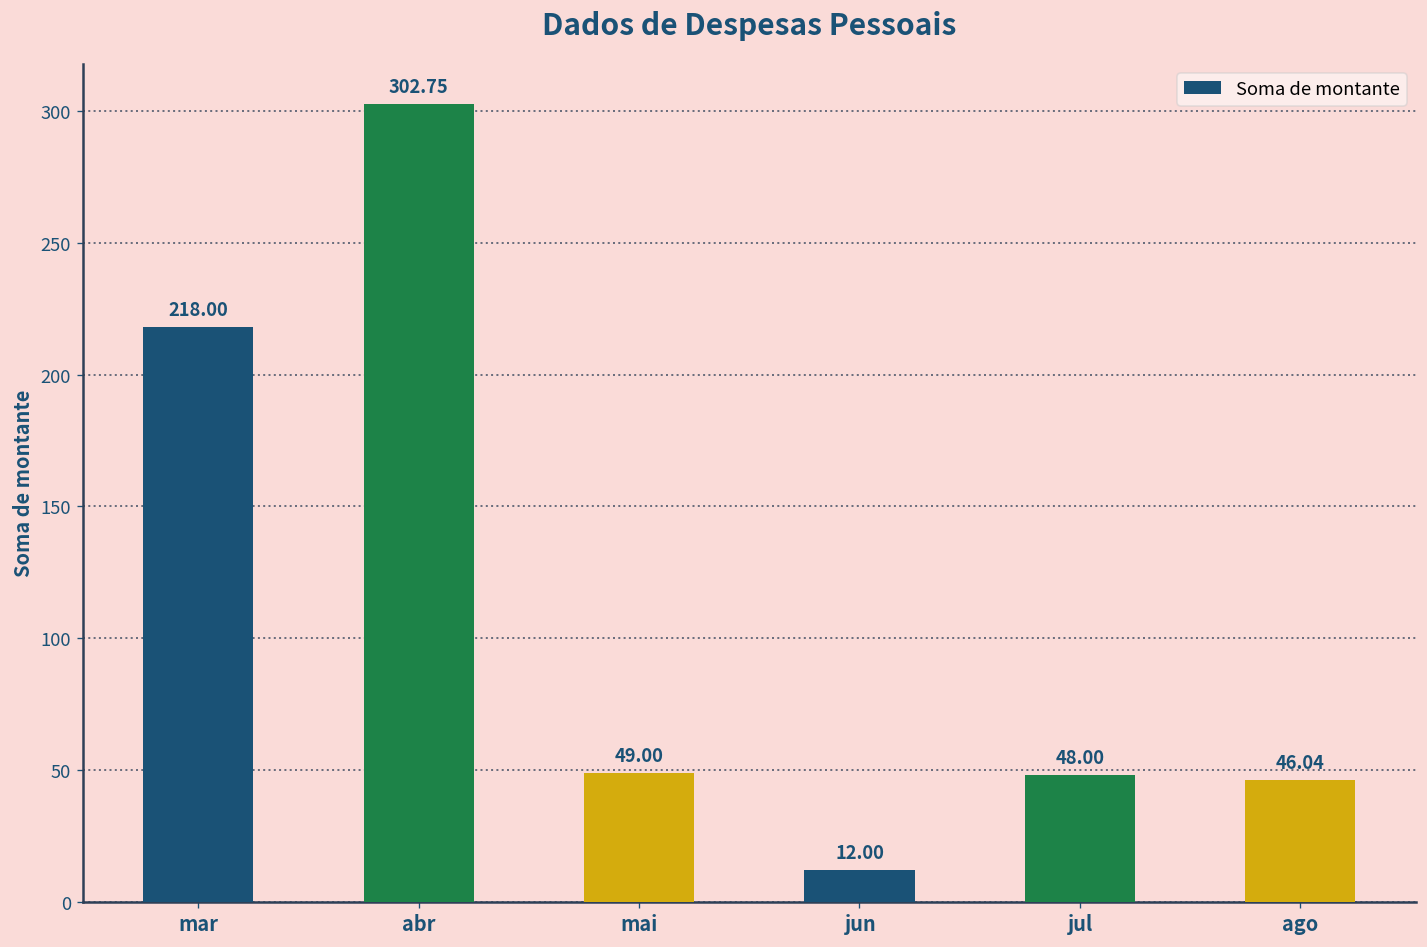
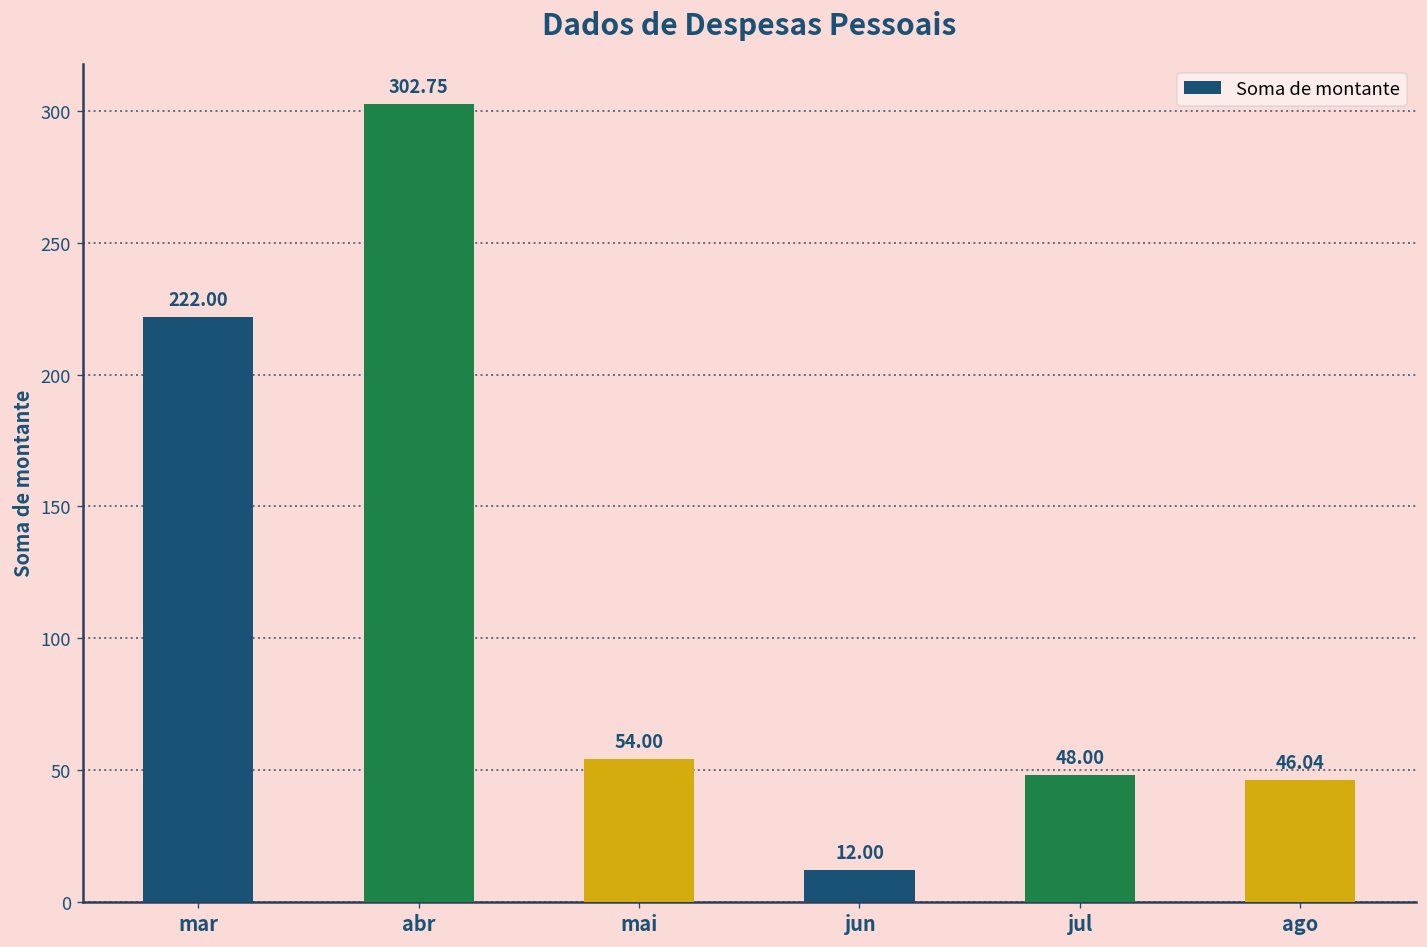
  {
-   "mar": 218.00,
+   "mar": 222.00,
    "abr": 302.75,
-   "mai": 49.00,
+   "mai": 54.00,
    "jun": 12.00,
    "jul": 48.00,
    "ago": 46.04
  }
